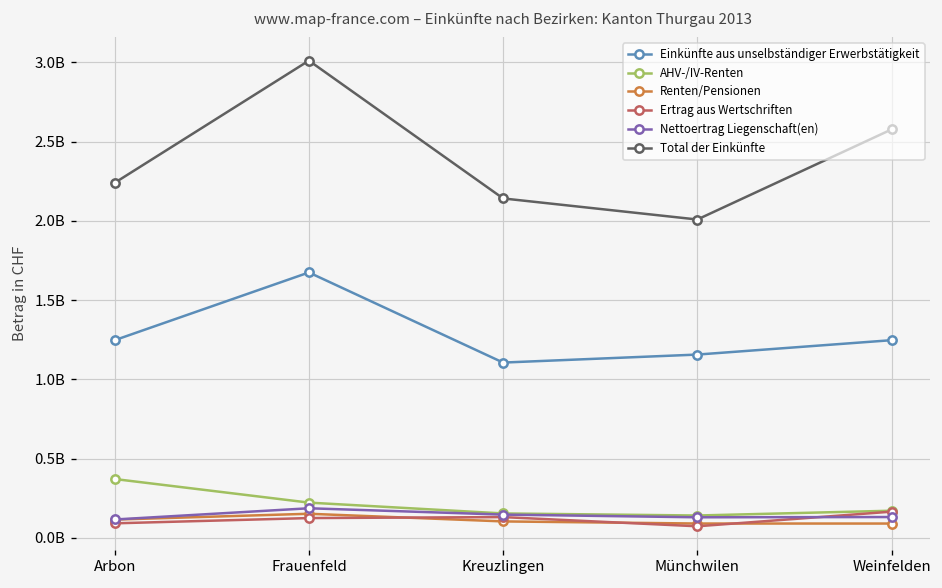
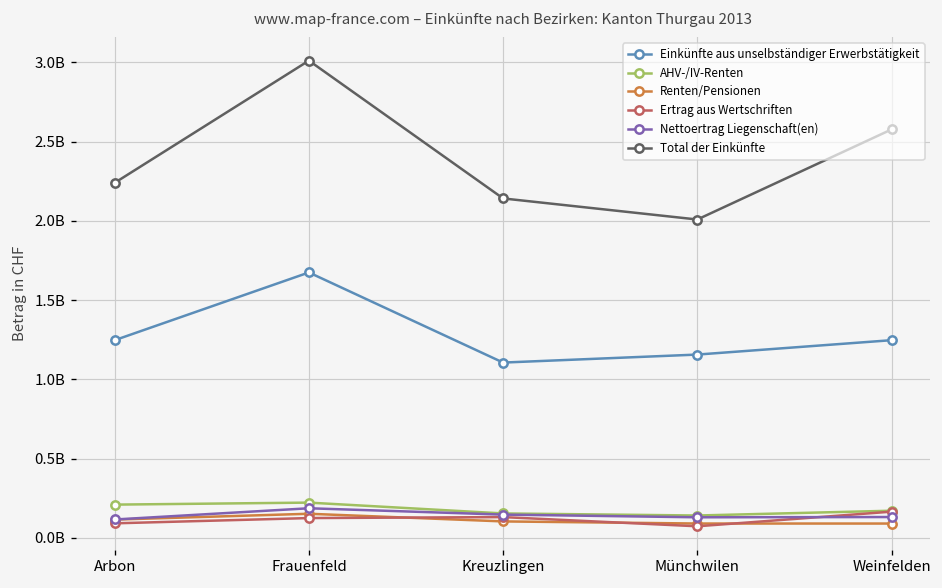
  {
    "AHV-/IV-Renten": {
-     "Arbon": 370000000,
+     "Arbon": 210000000,
      "Frauenfeld": 220000000
    },
    "Total der Einkünfte": {
      "Arbon": 2240000000,
      "Frauenfeld": 3010000000,
      "Kreuzlingen": 2140000000,
      "Münchwilen": 2010000000
    }
  }
